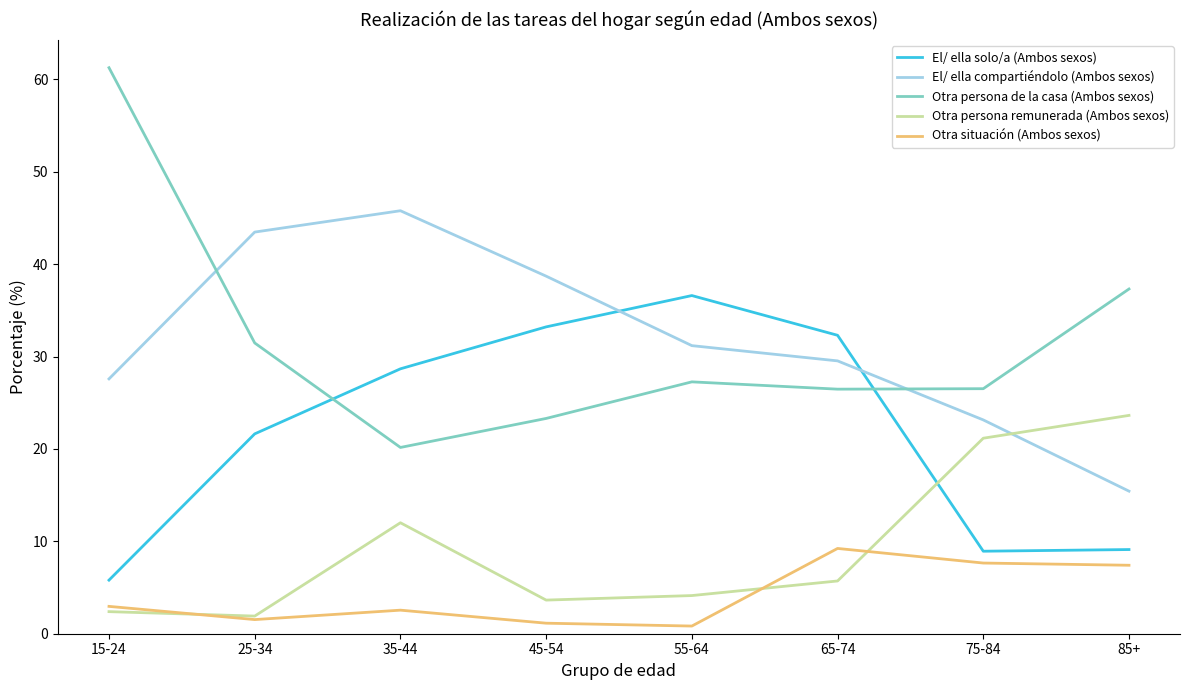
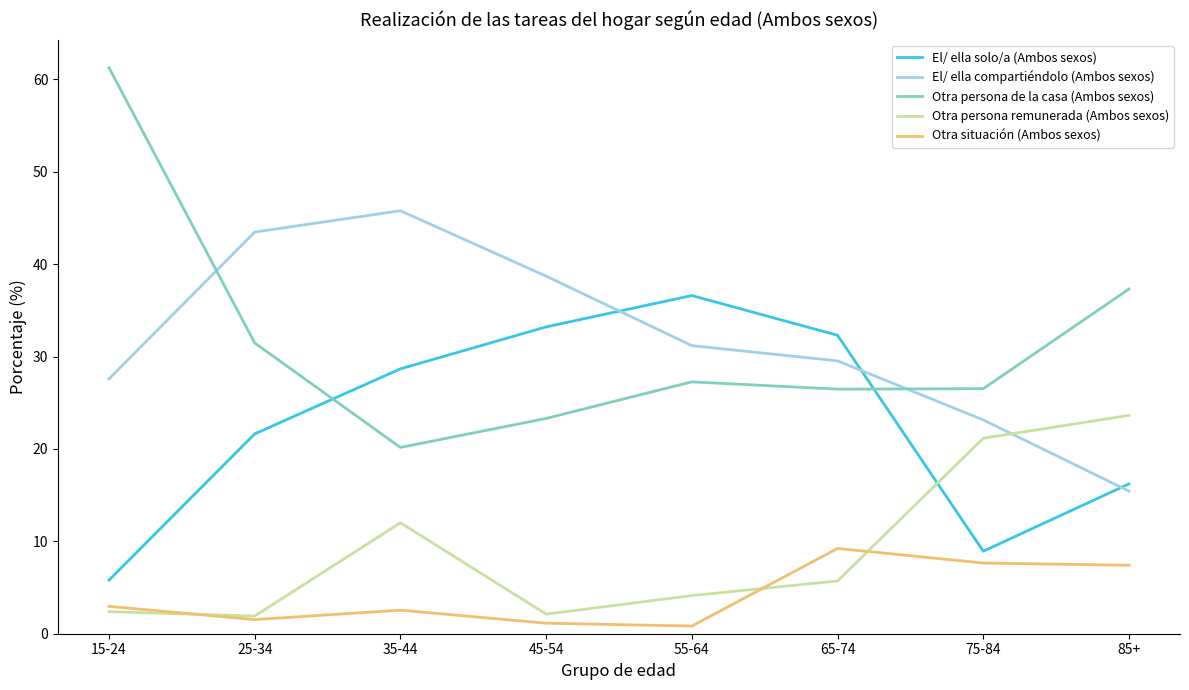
  {
    "El/ ella solo/a (Ambos sexos)": {
      "15-24": 6,
      "25-34": 22,
      "35-44": 29,
      "45-54": 33,
      "55-64": 37,
      "65-74": 32,
      "75-84": 9,
-     "85+": 9
+     "85+": 16
    },
    "Otra persona remunerada (Ambos sexos)": {
      "15-24": 2,
      "25-34": 2,
      "35-44": 12,
-     "45-54": 4,
+     "45-54": 2,
      "55-64": 4,
      "65-74": 6,
      "75-84": 21,
      "85+": 24
    },
    "Otra situación (Ambos sexos)": {
      "15-24": 3,
      "25-34": 2,
      "35-44": 3,
      "45-54": 1,
      "55-64": 1,
      "65-74": 9,
      "75-84": 8,
      "85+": 7
    }
  }
